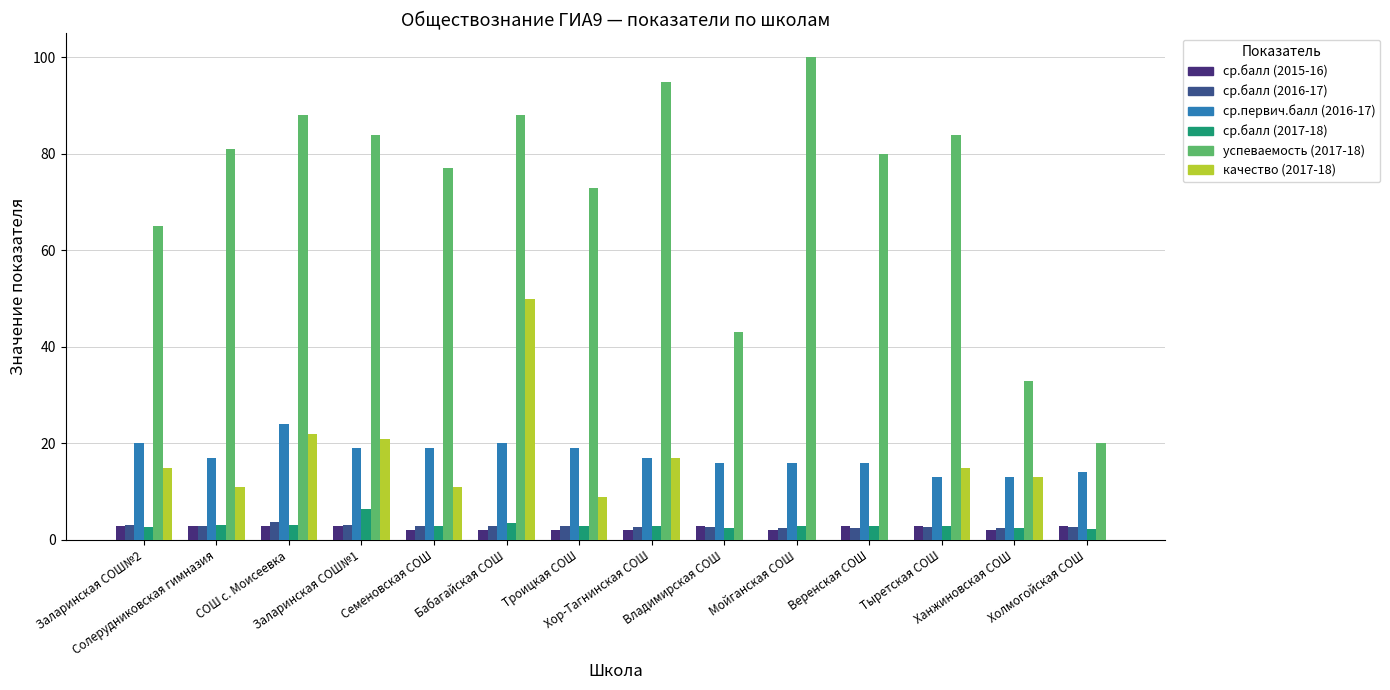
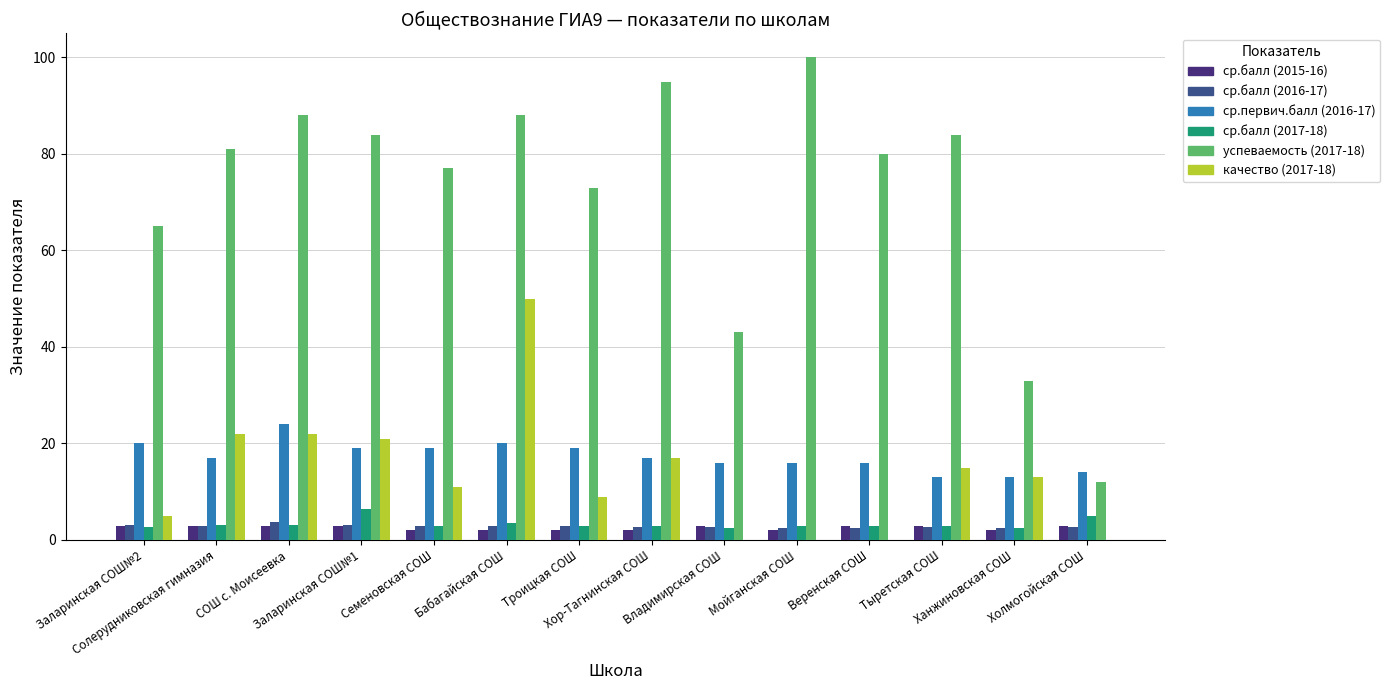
  {
    "ср.первич.балл (2016-17)": {
      "Заларинская СОШ№2": 20,
      "Солерудниковская гимназия": 17,
      "СОШ с. Моисеевка": 24,
      "Заларинская СОШ№1": 19,
      "Семеновская СОШ": 19,
      "Бабагайская СОШ": 20,
      "Троицкая СОШ": 19,
      "Хор-Тагнинская СОШ": 17,
      "Владимирская СОШ": 16,
      "Мойганская СОШ": 16,
      "Веренская СОШ": 16,
      "Тыретская СОШ": 13,
      "Ханжиновская СОШ": 13,
      "Холмогойская СОШ": 14
    },
    "ср.балл (2017-18)": {
      "Заларинская СОШ№2": 3,
      "Солерудниковская гимназия": 3,
      "СОШ с. Моисеевка": 3,
      "Заларинская СОШ№1": 6,
      "Семеновская СОШ": 3,
      "Бабагайская СОШ": 4,
      "Троицкая СОШ": 3,
      "Хор-Тагнинская СОШ": 3,
      "Владимирская СОШ": 2,
      "Мойганская СОШ": 3,
      "Веренская СОШ": 3,
      "Тыретская СОШ": 3,
      "Ханжиновская СОШ": 2,
-     "Холмогойская СОШ": 2
+     "Холмогойская СОШ": 5
    },
    "успеваемость (2017-18)": {
      "Заларинская СОШ№2": 65,
      "Солерудниковская гимназия": 81,
      "СОШ с. Моисеевка": 88,
      "Заларинская СОШ№1": 84,
      "Семеновская СОШ": 77,
      "Бабагайская СОШ": 88,
      "Троицкая СОШ": 73,
      "Хор-Тагнинская СОШ": 95,
      "Владимирская СОШ": 43,
      "Мойганская СОШ": 100,
      "Веренская СОШ": 80,
      "Тыретская СОШ": 84,
      "Ханжиновская СОШ": 33,
-     "Холмогойская СОШ": 20
+     "Холмогойская СОШ": 12
    },
    "качество (2017-18)": {
-     "Заларинская СОШ№2": 15,
-     "Солерудниковская гимназия": 11,
+     "Заларинская СОШ№2": 5,
+     "Солерудниковская гимназия": 22,
      "СОШ с. Моисеевка": 22,
      "Заларинская СОШ№1": 21,
      "Семеновская СОШ": 11,
      "Бабагайская СОШ": 50,
      "Троицкая СОШ": 9,
      "Хор-Тагнинская СОШ": 17,
      "Владимирская СОШ": 0,
      "Мойганская СОШ": 0,
      "Веренская СОШ": 0,
      "Тыретская СОШ": 15,
      "Ханжиновская СОШ": 13,
      "Холмогойская СОШ": 0
    }
  }
